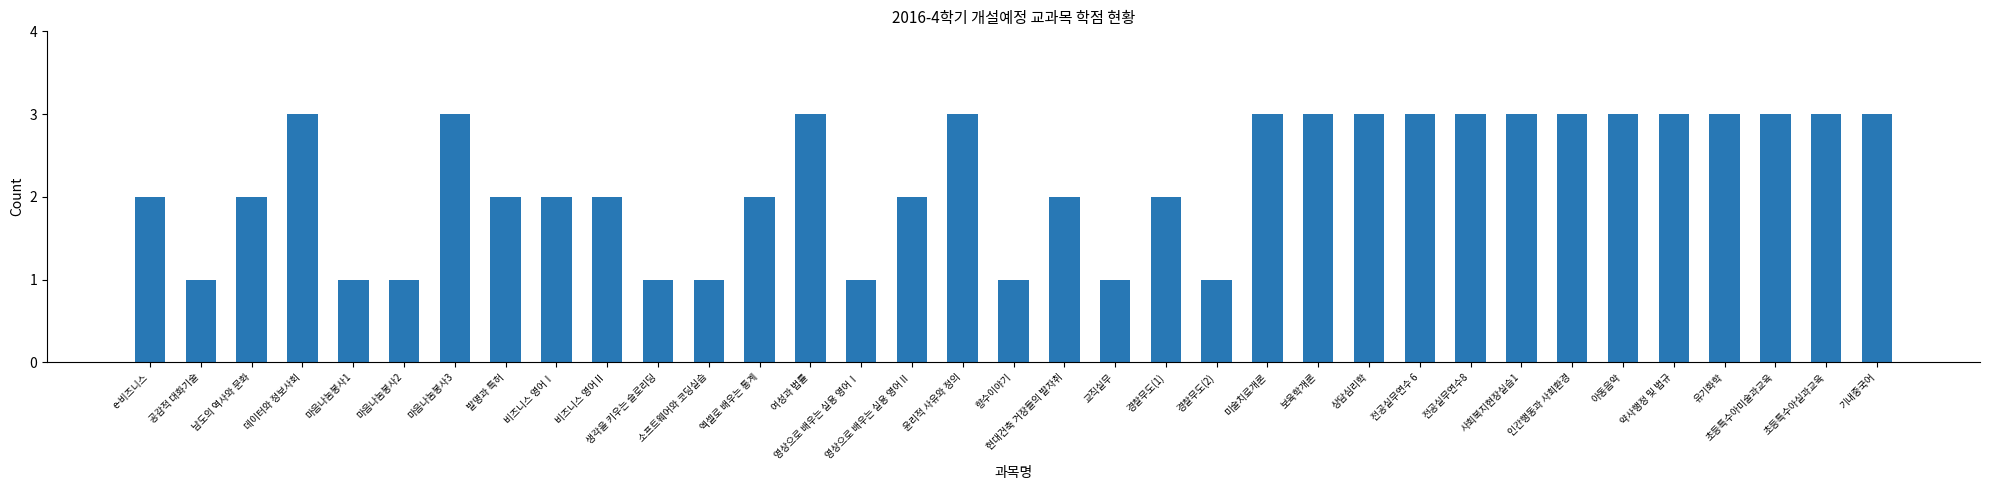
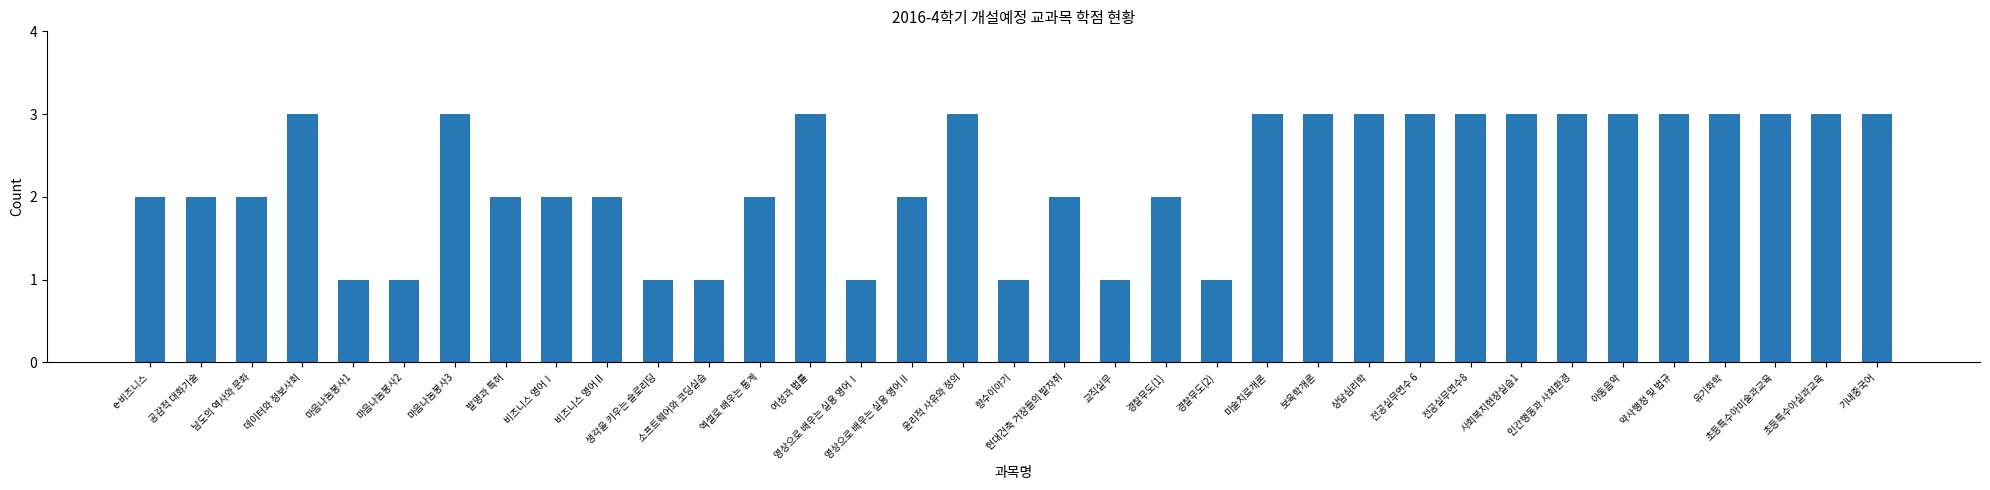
  {
    "e-비즈니스": 2,
-   "공감적 대화기술": 1,
+   "공감적 대화기술": 2,
    "남도의 역사와 문화": 2,
    "데이터와 정보사회": 3,
    "마음나눔봉사1": 1,
    "마음나눔봉사2": 1,
    "마음나눔봉사3": 3,
    "발명과 특허": 2,
    "비즈니스 영어Ⅰ": 2,
    "비즈니스 영어Ⅱ": 2,
    "생각을 키우는 슬로리딩": 1,
    "소프트웨어와 코딩실습": 1,
    "엑셀로 배우는 통계": 2,
    "여성과 법률": 3,
    "영상으로 배우는 실용 영어Ⅰ": 1,
    "영상으로 배우는 실용 영어Ⅱ": 2,
    "윤리적 사유와 정의": 3,
    "향수이야기": 1,
    "현대건축 거장들의 발자취": 2,
    "교직실무": 1,
    "경찰무도(1)": 2,
    "경찰무도(2)": 1,
    "미술치료개론": 3,
    "보육학개론": 3,
    "상담심리학": 3,
    "전공실무연수 6": 3,
    "전공실무연수8": 3,
    "사회복지현장실습1": 3,
    "인간행동과 사회환경": 3,
    "아동음악": 3,
    "약사행정 및 법규": 3,
    "유기화학": 3,
    "초등특수아미술과교육": 3,
    "초등특수아실과교육": 3,
    "기내중국어": 3
  }
